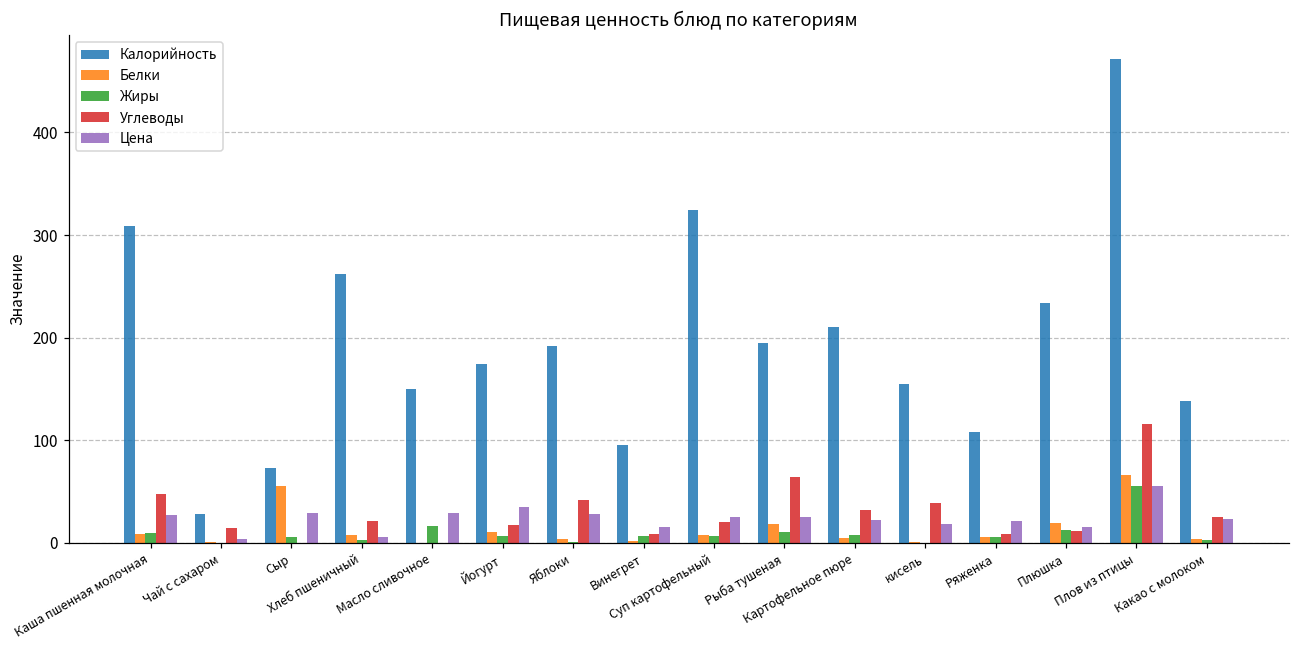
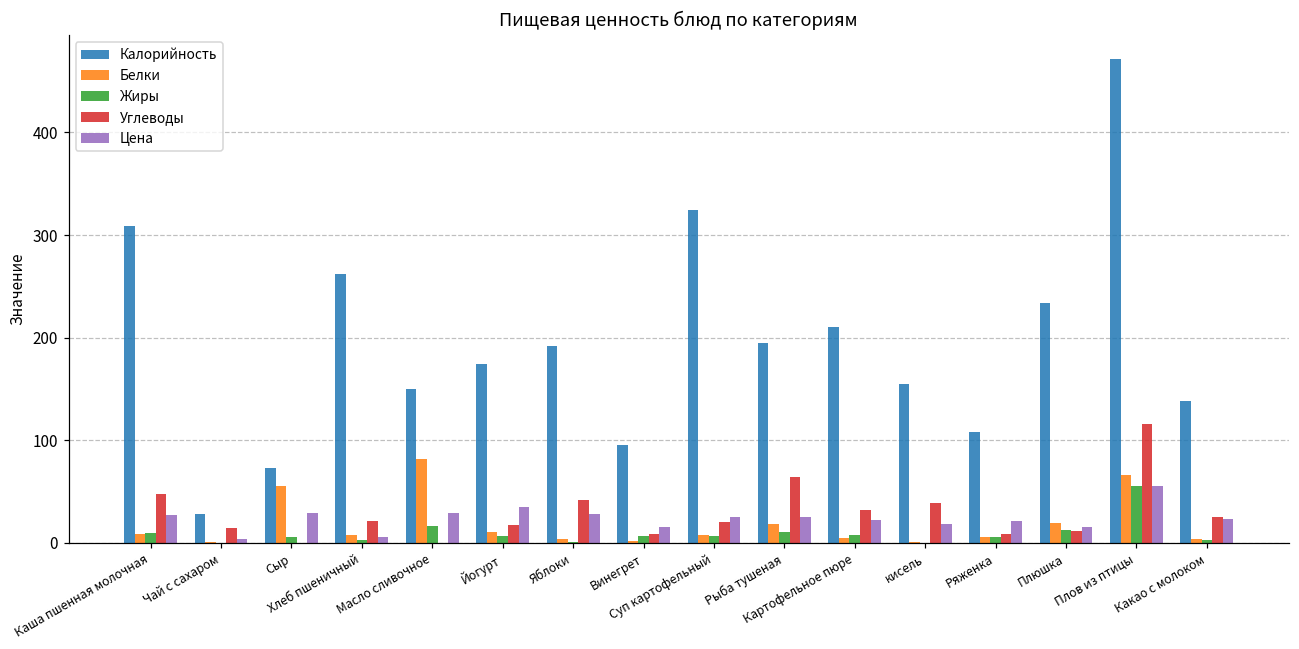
  {
    "Калорийность": {
      "Каша пшенная молочная": 310,
      "Чай с сахаром": 30,
      "Сыр": 70,
      "Хлеб пшеничный": 260,
      "Масло сливочное": 150,
      "Йогурт": 170,
      "Яблоки": 190,
      "Винегрет": 90,
      "Суп картофельный": 320,
      "Рыба тушеная": 200,
      "Картофельное пюре": 210,
      "кисель": 150,
      "Ряженка": 110,
      "Плюшка": 230,
      "Плов из птицы": 470,
      "Какао с молоком": 140
    },
    "Белки": {
      "Каша пшенная молочная": 10,
      "Сыр": 50,
      "Хлеб пшеничный": 10,
-     "Масло сливочное": 0,
+     "Масло сливочное": 80,
      "Йогурт": 10,
      "Яблоки": 0,
      "Суп картофельный": 10,
      "Рыба тушеная": 20,
      "Картофельное пюре": 0,
      "Ряженка": 10,
      "Плюшка": 20,
      "Плов из птицы": 70,
      "Какао с молоком": 0
    },
    "Жиры": {
      "Каша пшенная молочная": 10,
      "Чай с сахаром": 0,
      "Сыр": 10,
      "Хлеб пшеничный": 0,
      "Масло сливочное": 20,
      "Йогурт": 10,
      "Винегрет": 10,
      "Суп картофельный": 10,
      "Рыба тушеная": 10,
      "Картофельное пюре": 10,
      "Ряженка": 10,
      "Плюшка": 10,
      "Плов из птицы": 60
    },
    "Углеводы": {
      "Каша пшенная молочная": 50,
      "Чай с сахаром": 10,
      "Сыр": 0,
      "Хлеб пшеничный": 20,
      "Масло сливочное": 0,
      "Йогурт": 20,
      "Яблоки": 40,
      "Винегрет": 10,
      "Суп картофельный": 20,
      "Рыба тушеная": 60,
      "Картофельное пюре": 30,
      "кисель": 40,
      "Ряженка": 10,
      "Плюшка": 10,
      "Плов из птицы": 120,
      "Какао с молоком": 30
    },
    "Цена": {
      "Каша пшенная молочная": 30,
      "Чай с сахаром": 0,
      "Сыр": 30,
      "Хлеб пшеничный": 10,
      "Масло сливочное": 30,
      "Йогурт": 40,
      "Яблоки": 30,
      "Винегрет": 20,
      "Суп картофельный": 20,
      "Рыба тушеная": 20,
      "Картофельное пюре": 20,
      "кисель": 20,
      "Ряженка": 20,
      "Плюшка": 20,
      "Плов из птицы": 60,
      "Какао с молоком": 20
    }
  }
